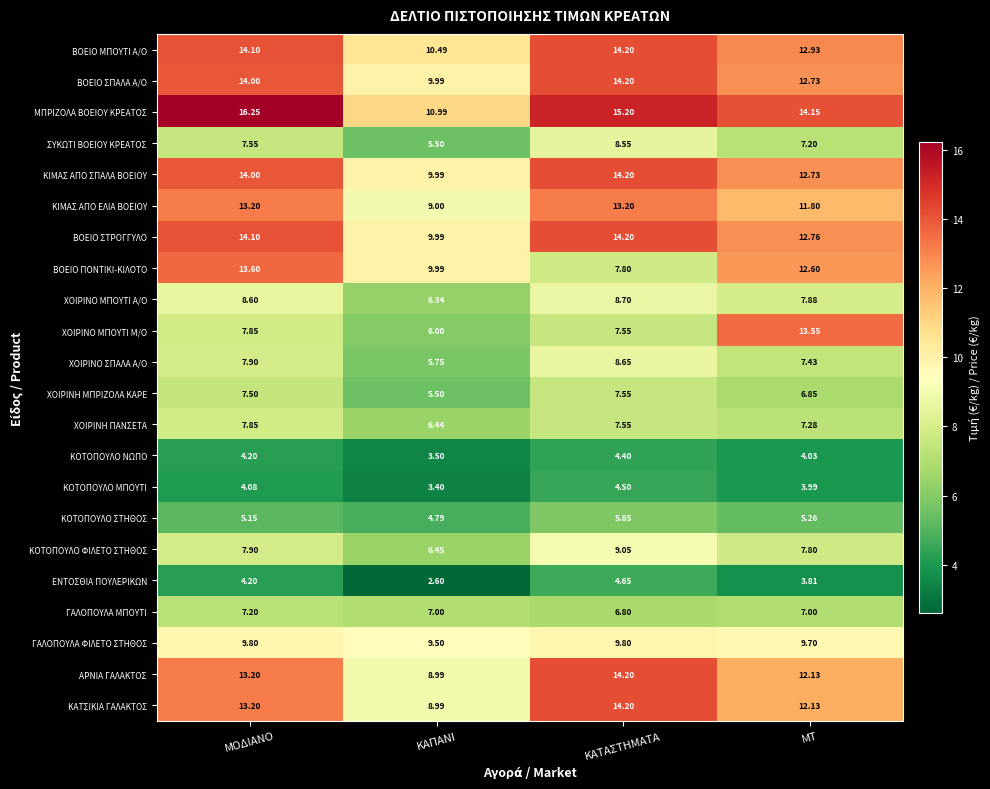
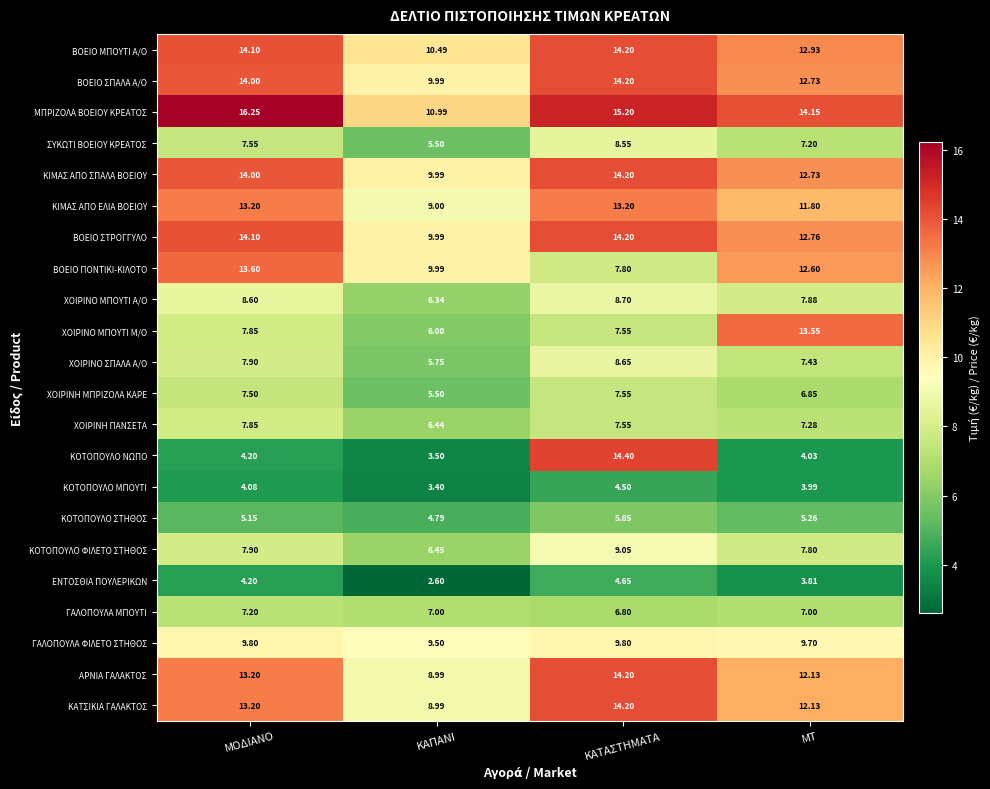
  {
    "ΒΟΕΙΟ ΜΠΟΥΤΙ Α/Ο": {
      "ΜΟΔΙΑΝΟ": 14.10,
      "ΚΑΠΑΝΙ": 10.49,
      "ΚΑΤΑΣΤΗΜΑΤΑ": 14.20,
      "ΜΤ": 12.93
    },
    "ΒΟΕΙΟ ΣΠΑΛΑ Α/Ο": {
      "ΜΟΔΙΑΝΟ": 14.00,
      "ΚΑΠΑΝΙ": 9.99,
      "ΚΑΤΑΣΤΗΜΑΤΑ": 14.20,
      "ΜΤ": 12.73
    },
    "ΜΠΡΙΖΟΛΑ ΒΟΕΙΟΥ ΚΡΕΑΤΟΣ": {
      "ΜΟΔΙΑΝΟ": 16.25,
      "ΚΑΠΑΝΙ": 10.99,
      "ΚΑΤΑΣΤΗΜΑΤΑ": 15.20,
      "ΜΤ": 14.15
    },
    "ΣΥΚΩΤΙ ΒΟΕΙΟΥ ΚΡΕΑΤΟΣ": {
      "ΜΟΔΙΑΝΟ": 7.55,
      "ΚΑΠΑΝΙ": 5.50,
      "ΚΑΤΑΣΤΗΜΑΤΑ": 8.55,
      "ΜΤ": 7.20
    },
    "ΚΙΜΑΣ ΑΠΟ ΣΠΑΛΑ ΒΟΕΙΟΥ": {
      "ΜΟΔΙΑΝΟ": 14.00,
      "ΚΑΠΑΝΙ": 9.99,
      "ΚΑΤΑΣΤΗΜΑΤΑ": 14.20,
      "ΜΤ": 12.73
    },
    "ΚΙΜΑΣ ΑΠΟ ΕΛΙΑ ΒΟΕΙΟΥ": {
      "ΜΟΔΙΑΝΟ": 13.20,
      "ΚΑΠΑΝΙ": 9.00,
      "ΚΑΤΑΣΤΗΜΑΤΑ": 13.20,
      "ΜΤ": 11.80
    },
    "ΒΟΕΙΟ ΣΤΡΟΓΓΥΛΟ": {
      "ΜΟΔΙΑΝΟ": 14.10,
      "ΚΑΠΑΝΙ": 9.99,
      "ΚΑΤΑΣΤΗΜΑΤΑ": 14.20,
      "ΜΤ": 12.76
    },
    "ΒΟΕΙΟ ΠΟΝΤΙΚΙ-ΚΙΛΟΤΟ": {
      "ΜΟΔΙΑΝΟ": 13.60,
      "ΚΑΠΑΝΙ": 9.99,
      "ΚΑΤΑΣΤΗΜΑΤΑ": 7.80,
      "ΜΤ": 12.60
    },
    "ΧΟΙΡΙΝΟ ΜΠΟΥΤΙ Α/Ο": {
      "ΜΟΔΙΑΝΟ": 8.60,
      "ΚΑΠΑΝΙ": 6.34,
      "ΚΑΤΑΣΤΗΜΑΤΑ": 8.70,
      "ΜΤ": 7.88
    },
    "ΧΟΙΡΙΝΟ ΜΠΟΥΤΙ Μ/Ο": {
      "ΜΟΔΙΑΝΟ": 7.85,
      "ΚΑΠΑΝΙ": 6.00,
      "ΚΑΤΑΣΤΗΜΑΤΑ": 7.55,
      "ΜΤ": 13.55
    },
    "ΧΟΙΡΙΝΟ ΣΠΑΛΑ Α/Ο": {
      "ΜΟΔΙΑΝΟ": 7.90,
      "ΚΑΠΑΝΙ": 5.75,
      "ΚΑΤΑΣΤΗΜΑΤΑ": 8.65,
      "ΜΤ": 7.43
    },
    "ΧΟΙΡΙΝΗ ΜΠΡΙΖΟΛΑ ΚΑΡΕ": {
      "ΜΟΔΙΑΝΟ": 7.50,
      "ΚΑΠΑΝΙ": 5.50,
      "ΚΑΤΑΣΤΗΜΑΤΑ": 7.55,
      "ΜΤ": 6.85
    },
    "ΧΟΙΡΙΝΗ ΠΑΝΣΕΤΑ": {
      "ΜΟΔΙΑΝΟ": 7.85,
      "ΚΑΠΑΝΙ": 6.44,
      "ΚΑΤΑΣΤΗΜΑΤΑ": 7.55,
      "ΜΤ": 7.28
    },
    "ΚΟΤΟΠΟΥΛΟ ΝΩΠΟ": {
      "ΜΟΔΙΑΝΟ": 4.20,
      "ΚΑΠΑΝΙ": 3.50,
-     "ΚΑΤΑΣΤΗΜΑΤΑ": 4.40,
+     "ΚΑΤΑΣΤΗΜΑΤΑ": 14.40,
      "ΜΤ": 4.03
    },
    "ΚΟΤΟΠΟΥΛΟ ΜΠΟΥΤΙ": {
      "ΜΟΔΙΑΝΟ": 4.08,
      "ΚΑΠΑΝΙ": 3.40,
      "ΚΑΤΑΣΤΗΜΑΤΑ": 4.50,
      "ΜΤ": 3.99
    },
    "ΚΟΤΟΠΟΥΛΟ ΣΤΗΘΟΣ": {
      "ΜΟΔΙΑΝΟ": 5.15,
      "ΚΑΠΑΝΙ": 4.79,
      "ΚΑΤΑΣΤΗΜΑΤΑ": 5.85,
      "ΜΤ": 5.26
    },
    "ΚΟΤΟΠΟΥΛΟ ΦΙΛΕΤΟ ΣΤΗΘΟΣ": {
      "ΜΟΔΙΑΝΟ": 7.90,
      "ΚΑΠΑΝΙ": 6.45,
      "ΚΑΤΑΣΤΗΜΑΤΑ": 9.05,
      "ΜΤ": 7.80
    },
    "ΕΝΤΟΣΘΙΑ ΠΟΥΛΕΡΙΚΩΝ": {
      "ΜΟΔΙΑΝΟ": 4.20,
      "ΚΑΠΑΝΙ": 2.60,
      "ΚΑΤΑΣΤΗΜΑΤΑ": 4.65,
      "ΜΤ": 3.81
    },
    "ΓΑΛΟΠΟΥΛΑ ΜΠΟΥΤΙ": {
      "ΜΟΔΙΑΝΟ": 7.20,
      "ΚΑΠΑΝΙ": 7.00,
      "ΚΑΤΑΣΤΗΜΑΤΑ": 6.80,
      "ΜΤ": 7.00
    },
    "ΓΑΛΟΠΟΥΛΑ ΦΙΛΕΤΟ ΣΤΗΘΟΣ": {
      "ΜΟΔΙΑΝΟ": 9.80,
      "ΚΑΠΑΝΙ": 9.50,
      "ΚΑΤΑΣΤΗΜΑΤΑ": 9.80,
      "ΜΤ": 9.70
    },
    "ΑΡΝΙΑ ΓΑΛΑΚΤΟΣ": {
      "ΜΟΔΙΑΝΟ": 13.20,
      "ΚΑΠΑΝΙ": 8.99,
      "ΚΑΤΑΣΤΗΜΑΤΑ": 14.20,
      "ΜΤ": 12.13
    },
    "ΚΑΤΣΙΚΙΑ ΓΑΛΑΚΤΟΣ": {
      "ΜΟΔΙΑΝΟ": 13.20,
      "ΚΑΠΑΝΙ": 8.99,
      "ΚΑΤΑΣΤΗΜΑΤΑ": 14.20,
      "ΜΤ": 12.13
    }
  }
